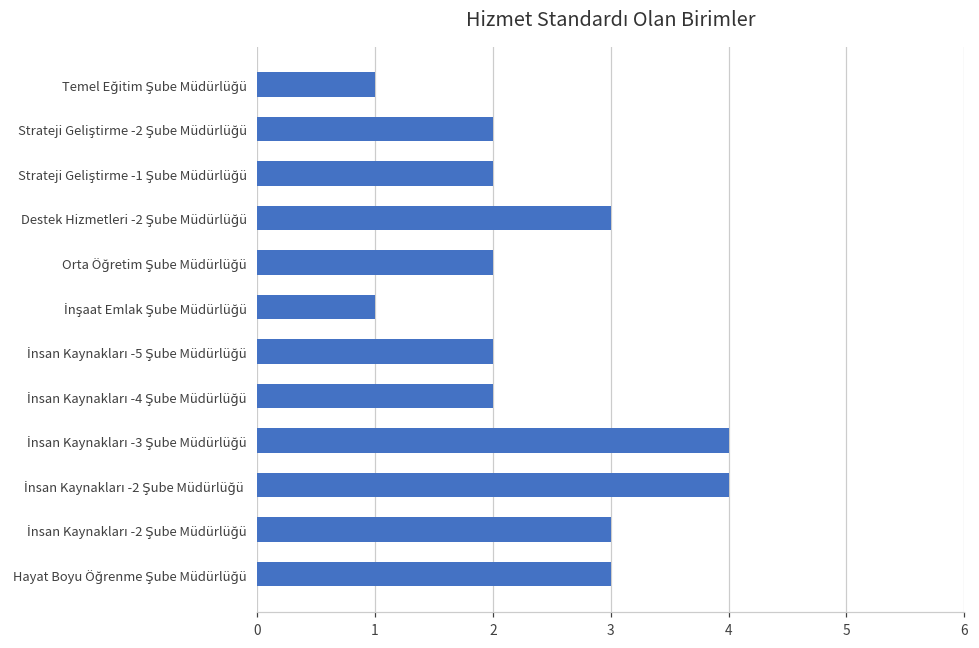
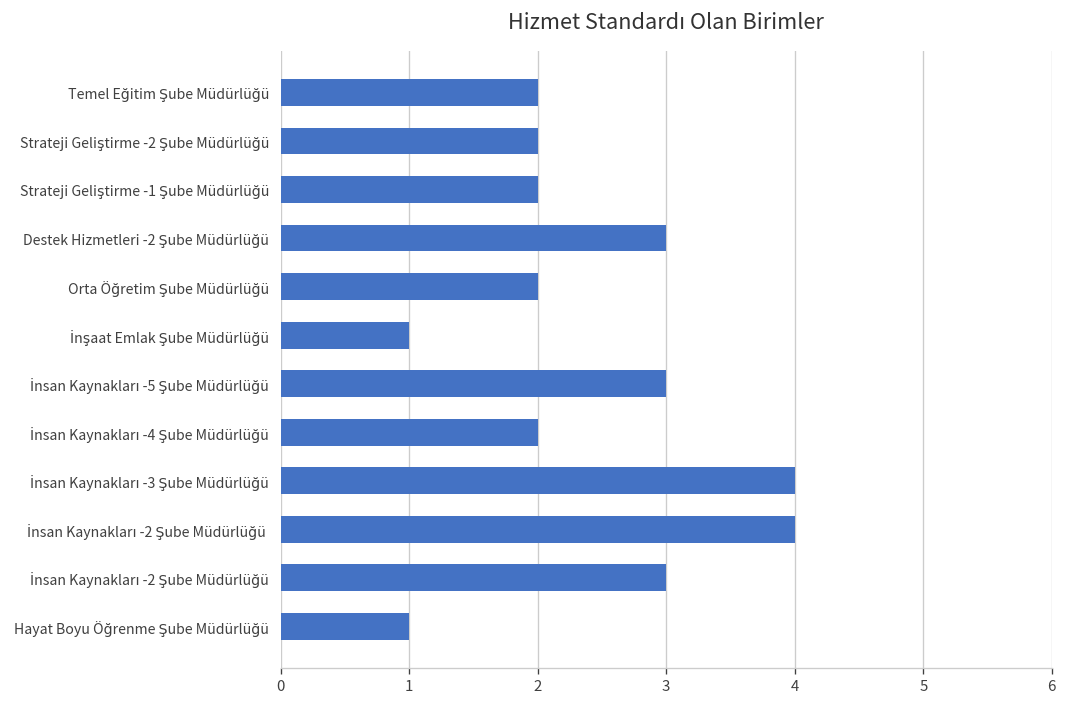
  {
-   "Temel Eğitim Şube Müdürlüğü": 1,
+   "Temel Eğitim Şube Müdürlüğü": 2,
    "Strateji Geliştirme -2 Şube Müdürlüğü": 2,
    "Strateji Geliştirme -1 Şube Müdürlüğü": 2,
    "Destek Hizmetleri -2 Şube Müdürlüğü": 3,
    "Orta Öğretim Şube Müdürlüğü": 2,
    "İnşaat Emlak Şube Müdürlüğü": 1,
-   "İnsan Kaynakları -5 Şube Müdürlüğü": 2,
+   "İnsan Kaynakları -5 Şube Müdürlüğü": 3,
    "İnsan Kaynakları -4 Şube Müdürlüğü": 2,
    "İnsan Kaynakları -3 Şube Müdürlüğü": 4,
-   "Hayat Boyu Öğrenme Şube Müdürlüğü": 3
+   "Hayat Boyu Öğrenme Şube Müdürlüğü": 1
  }
